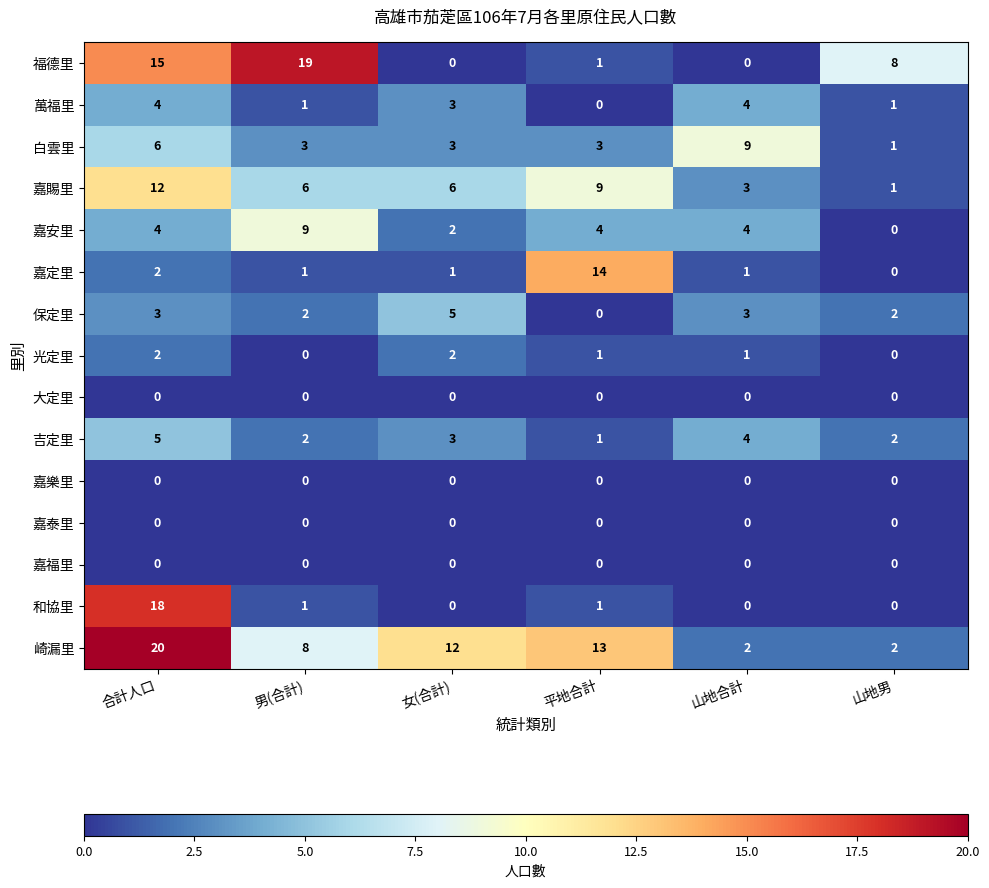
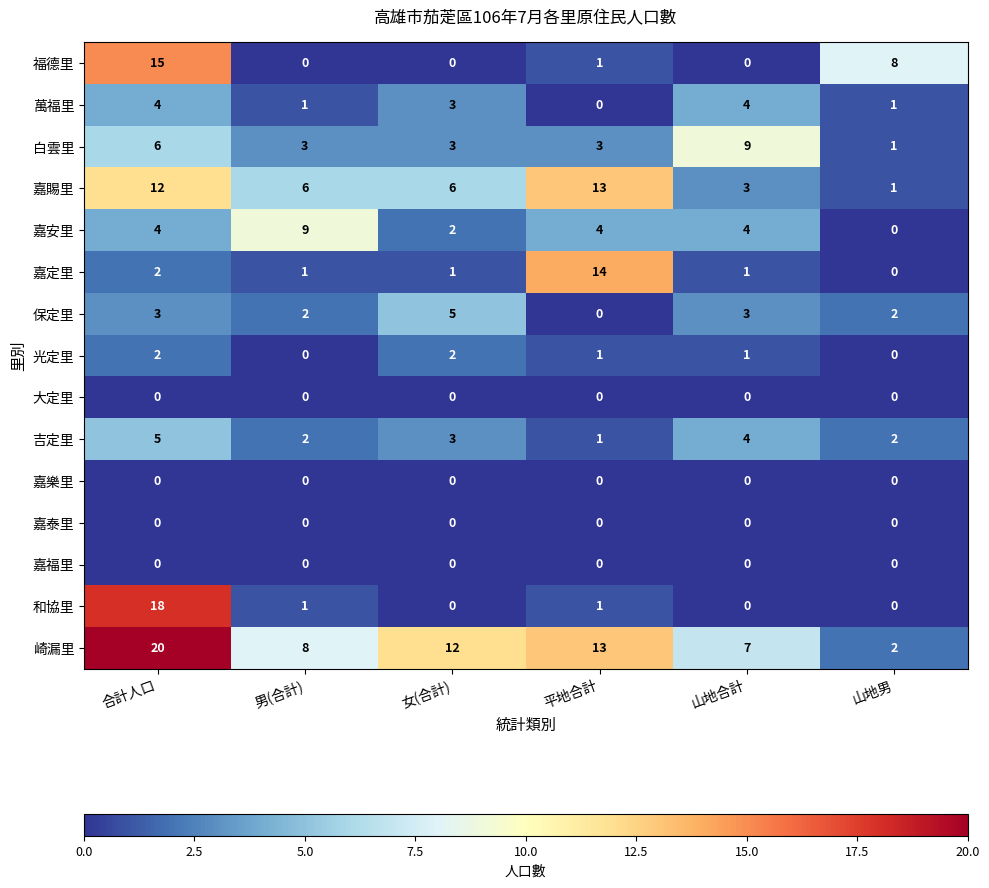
  {
    "福德里": {
      "合計人口": 15,
-     "男(合計)": 19,
+     "男(合計)": 0,
      "女(合計)": 0,
      "平地合計": 1,
      "山地合計": 0,
      "山地男": 8
    },
    "萬福里": {
      "合計人口": 4,
      "男(合計)": 1,
      "女(合計)": 3,
      "平地合計": 0,
      "山地合計": 4,
      "山地男": 1
    },
    "白雲里": {
      "合計人口": 6,
      "男(合計)": 3,
      "女(合計)": 3,
      "平地合計": 3,
      "山地合計": 9,
      "山地男": 1
    },
    "嘉賜里": {
      "合計人口": 12,
      "男(合計)": 6,
      "女(合計)": 6,
-     "平地合計": 9,
+     "平地合計": 13,
      "山地合計": 3,
      "山地男": 1
    },
    "嘉安里": {
      "合計人口": 4,
      "男(合計)": 9,
      "女(合計)": 2,
      "平地合計": 4,
      "山地合計": 4,
      "山地男": 0
    },
    "嘉定里": {
      "合計人口": 2,
      "男(合計)": 1,
      "女(合計)": 1,
      "平地合計": 14,
      "山地合計": 1,
      "山地男": 0
    },
    "保定里": {
      "合計人口": 3,
      "男(合計)": 2,
      "女(合計)": 5,
      "平地合計": 0,
      "山地合計": 3,
      "山地男": 2
    },
    "光定里": {
      "合計人口": 2,
      "男(合計)": 0,
      "女(合計)": 2,
      "平地合計": 1,
      "山地合計": 1,
      "山地男": 0
    },
    "大定里": {
      "合計人口": 0,
      "男(合計)": 0,
      "女(合計)": 0,
      "平地合計": 0,
      "山地合計": 0,
      "山地男": 0
    },
    "吉定里": {
      "合計人口": 5,
      "男(合計)": 2,
      "女(合計)": 3,
      "平地合計": 1,
      "山地合計": 4,
      "山地男": 2
    },
    "嘉樂里": {
      "合計人口": 0,
      "男(合計)": 0,
      "女(合計)": 0,
      "平地合計": 0,
      "山地合計": 0,
      "山地男": 0
    },
    "嘉泰里": {
      "合計人口": 0,
      "男(合計)": 0,
      "女(合計)": 0,
      "平地合計": 0,
      "山地合計": 0,
      "山地男": 0
    },
    "嘉福里": {
      "合計人口": 0,
      "男(合計)": 0,
      "女(合計)": 0,
      "平地合計": 0,
      "山地合計": 0,
      "山地男": 0
    },
    "和協里": {
      "合計人口": 18,
      "男(合計)": 1,
      "女(合計)": 0,
      "平地合計": 1,
      "山地合計": 0,
      "山地男": 0
    },
    "崎漏里": {
      "合計人口": 20,
      "男(合計)": 8,
      "女(合計)": 12,
      "平地合計": 13,
-     "山地合計": 2,
+     "山地合計": 7,
      "山地男": 2
    }
  }
